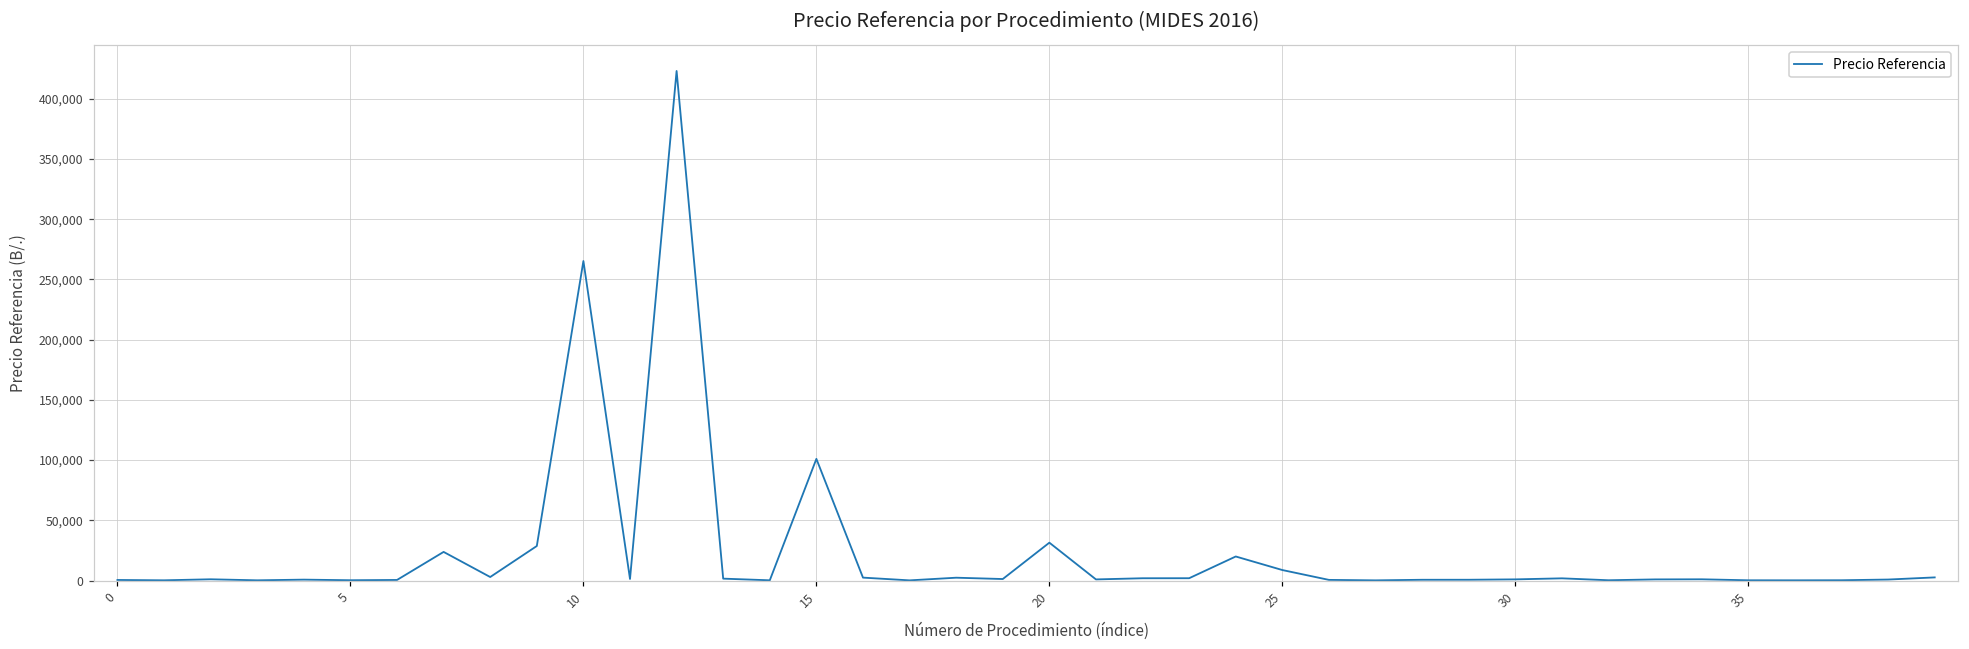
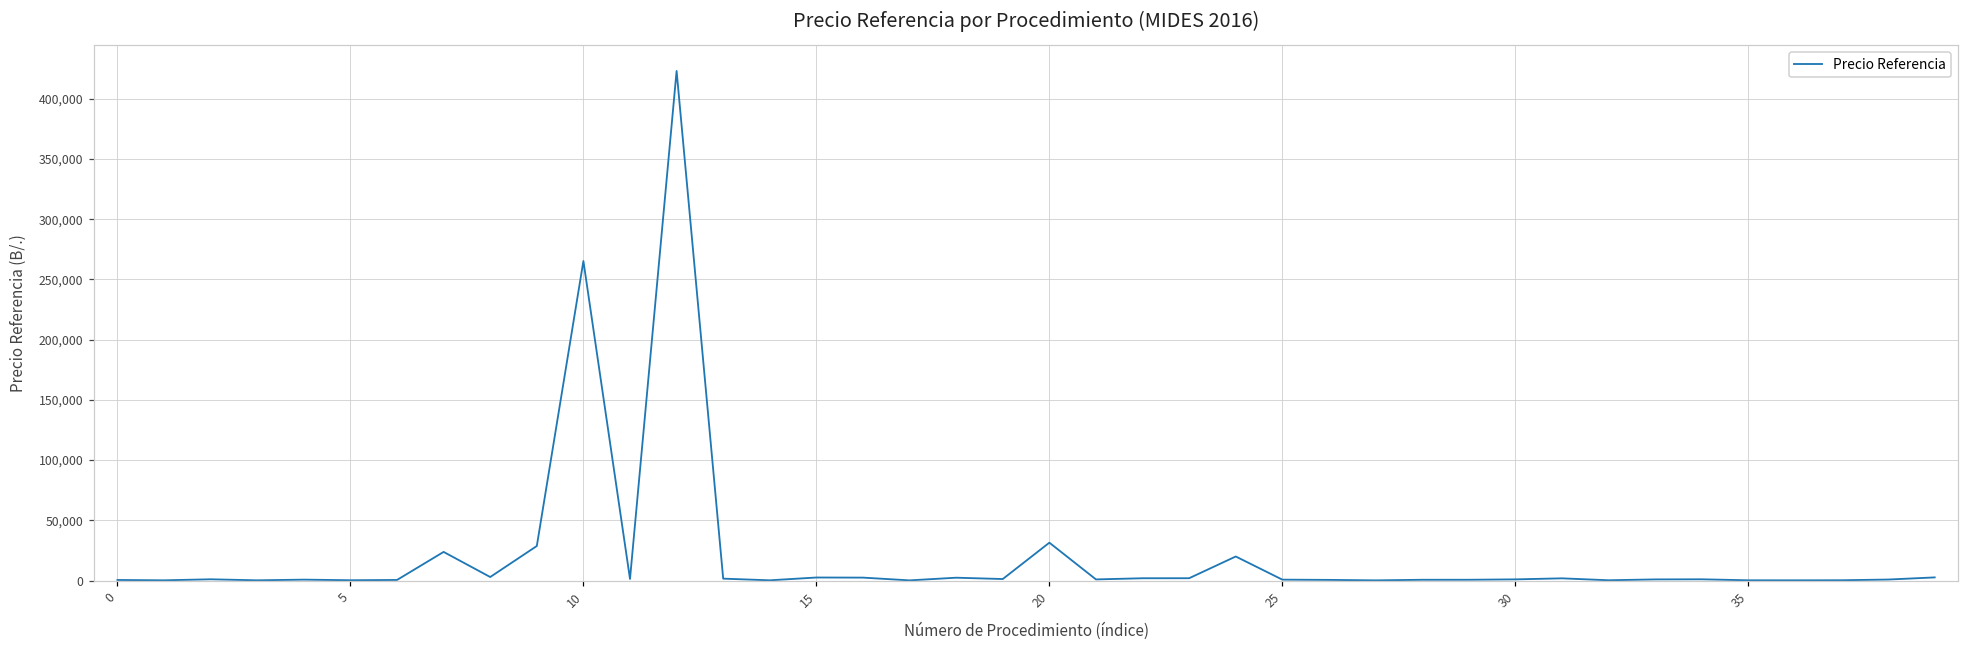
  {
    "0": "1,000",
    "5": "0",
    "10": "265,000",
-   "15": "101,000",
+   "15": "3,000",
    "20": "31,000",
-   "25": "9,000",
+   "25": "1,000",
    "30": "1,000",
    "35": "0"
  }
